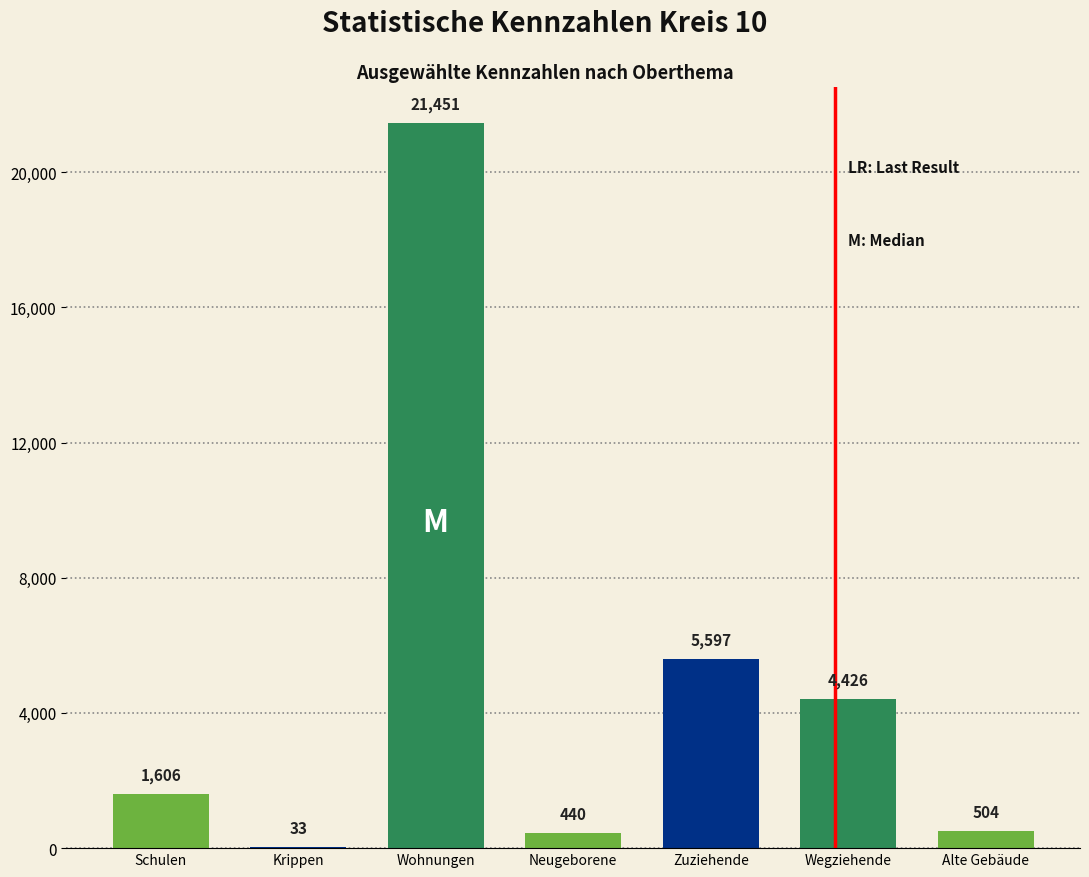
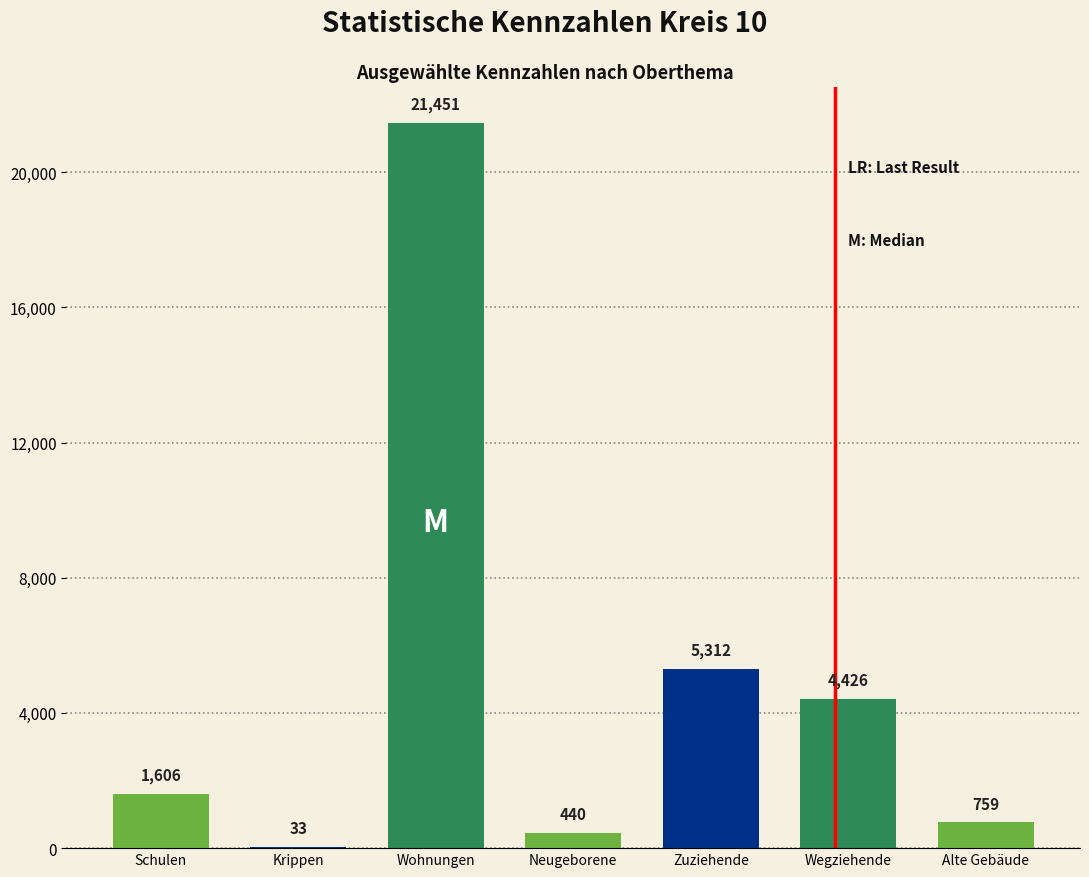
  {
    "Schulen": "1,606",
    "Krippen": "33",
    "Wohnungen": "21,451",
    "Neugeborene": "440",
-   "Zuziehende": "5,597",
+   "Zuziehende": "5,312",
    "Wegziehende": "4,426",
-   "Alte Gebäude": "504"
+   "Alte Gebäude": "759"
  }
